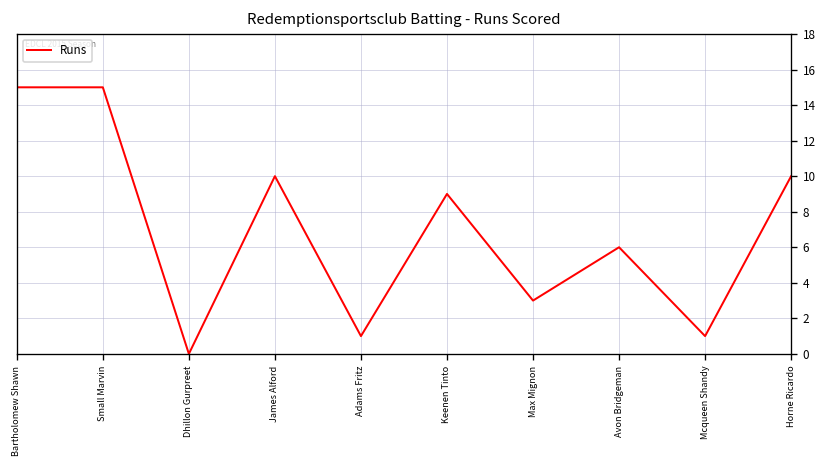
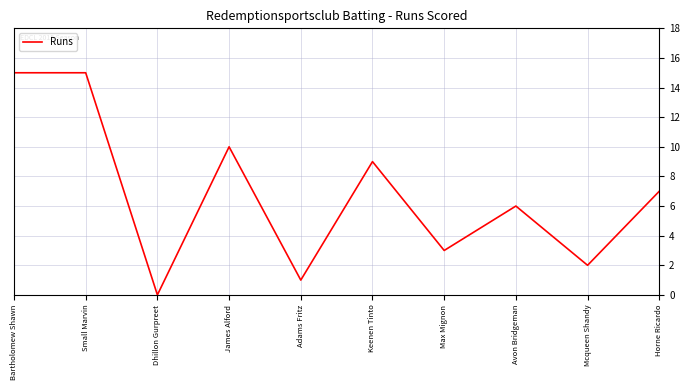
  {
    "Bartholomew Shawn": 15,
    "Small Marvin": 15,
    "Dhillon Gurpreet": 0,
    "James Alford": 10,
    "Adams Fritz": 1,
    "Keenen Tinto": 9,
    "Max Mignon": 3,
    "Avon Bridgeman": 6,
-   "Mcqueen Shandy": 1,
-   "Horne Ricardo": 10
+   "Mcqueen Shandy": 2,
+   "Horne Ricardo": 7
  }
